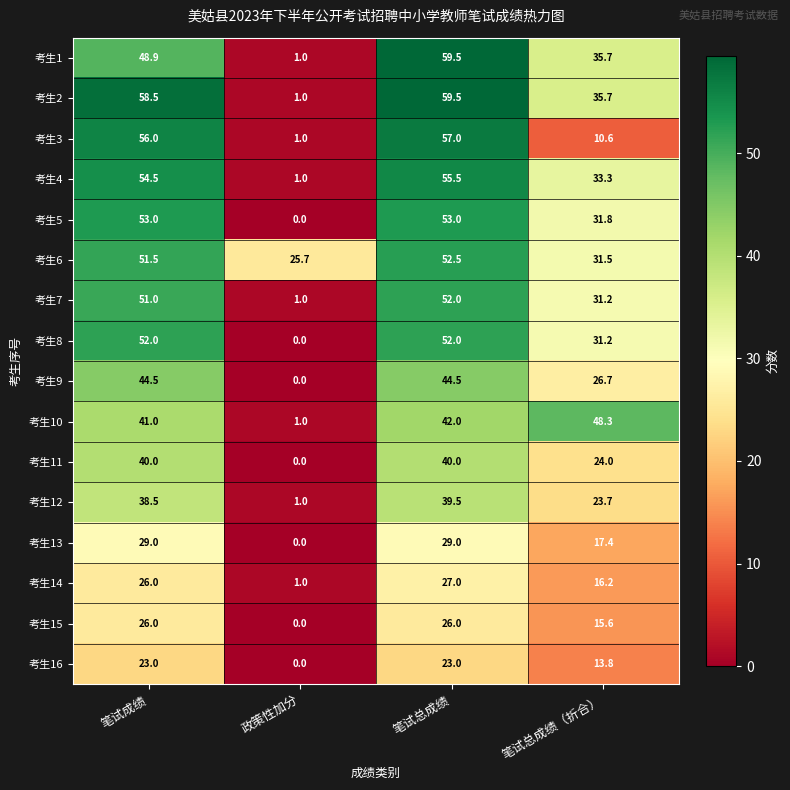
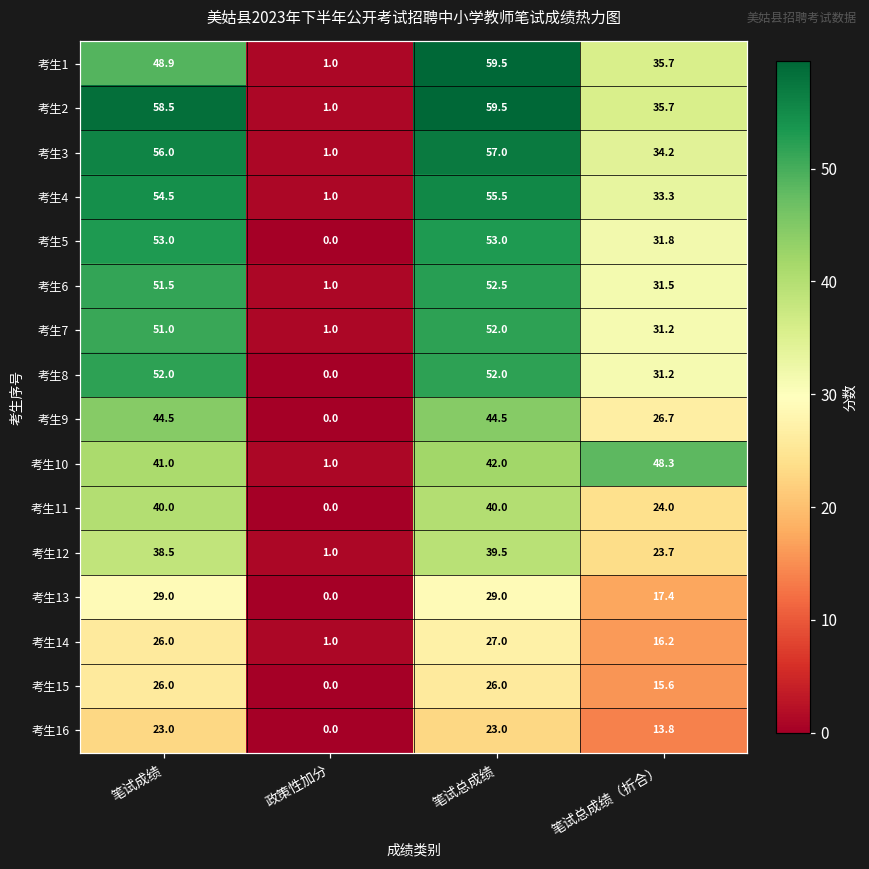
  {
    "考生1": {
      "笔试成绩": 48.9,
      "政策性加分": 1.0,
      "笔试总成绩": 59.5,
      "笔试总成绩（折合）": 35.7
    },
    "考生2": {
      "笔试成绩": 58.5,
      "政策性加分": 1.0,
      "笔试总成绩": 59.5,
      "笔试总成绩（折合）": 35.7
    },
    "考生3": {
      "笔试成绩": 56.0,
      "政策性加分": 1.0,
      "笔试总成绩": 57.0,
-     "笔试总成绩（折合）": 10.6
+     "笔试总成绩（折合）": 34.2
    },
    "考生4": {
      "笔试成绩": 54.5,
      "政策性加分": 1.0,
      "笔试总成绩": 55.5,
      "笔试总成绩（折合）": 33.3
    },
    "考生5": {
      "笔试成绩": 53.0,
      "政策性加分": 0.0,
      "笔试总成绩": 53.0,
      "笔试总成绩（折合）": 31.8
    },
    "考生6": {
      "笔试成绩": 51.5,
-     "政策性加分": 25.7,
+     "政策性加分": 1.0,
      "笔试总成绩": 52.5,
      "笔试总成绩（折合）": 31.5
    },
    "考生7": {
      "笔试成绩": 51.0,
      "政策性加分": 1.0,
      "笔试总成绩": 52.0,
      "笔试总成绩（折合）": 31.2
    },
    "考生8": {
      "笔试成绩": 52.0,
      "政策性加分": 0.0,
      "笔试总成绩": 52.0,
      "笔试总成绩（折合）": 31.2
    },
    "考生9": {
      "笔试成绩": 44.5,
      "政策性加分": 0.0,
      "笔试总成绩": 44.5,
      "笔试总成绩（折合）": 26.7
    },
    "考生10": {
      "笔试成绩": 41.0,
      "政策性加分": 1.0,
      "笔试总成绩": 42.0,
      "笔试总成绩（折合）": 48.3
    },
    "考生11": {
      "笔试成绩": 40.0,
      "政策性加分": 0.0,
      "笔试总成绩": 40.0,
      "笔试总成绩（折合）": 24.0
    },
    "考生12": {
      "笔试成绩": 38.5,
      "政策性加分": 1.0,
      "笔试总成绩": 39.5,
      "笔试总成绩（折合）": 23.7
    },
    "考生13": {
      "笔试成绩": 29.0,
      "政策性加分": 0.0,
      "笔试总成绩": 29.0,
      "笔试总成绩（折合）": 17.4
    },
    "考生14": {
      "笔试成绩": 26.0,
      "政策性加分": 1.0,
      "笔试总成绩": 27.0,
      "笔试总成绩（折合）": 16.2
    },
    "考生15": {
      "笔试成绩": 26.0,
      "政策性加分": 0.0,
      "笔试总成绩": 26.0,
      "笔试总成绩（折合）": 15.6
    },
    "考生16": {
      "笔试成绩": 23.0,
      "政策性加分": 0.0,
      "笔试总成绩": 23.0,
      "笔试总成绩（折合）": 13.8
    }
  }
